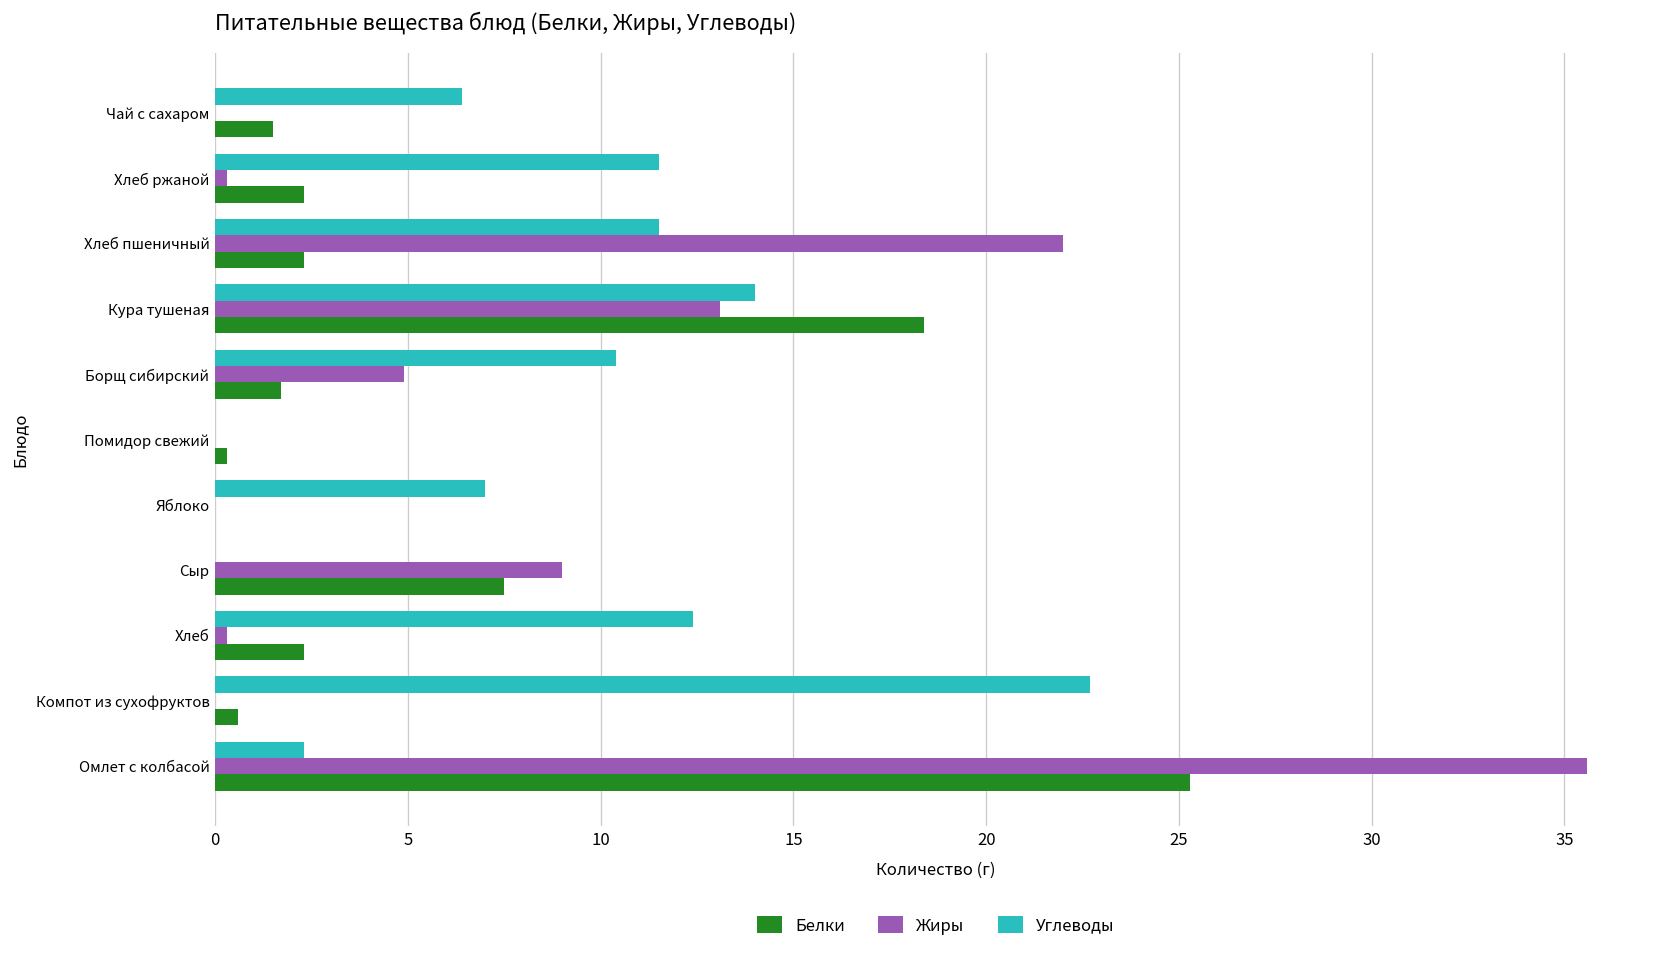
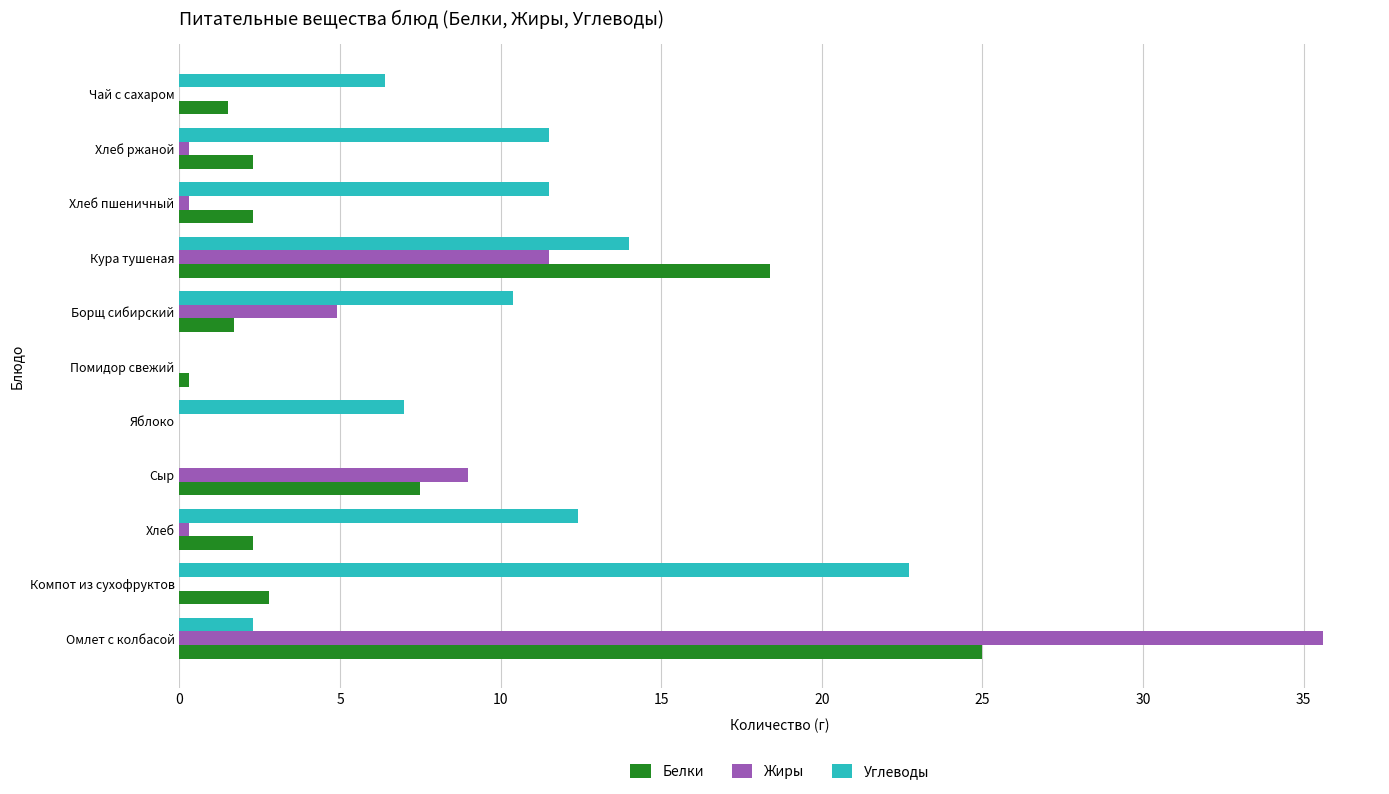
  {
    "Белки": {
      "Чай с сахаром": 1.5,
      "Хлеб ржаной": 2.3,
      "Хлеб пшеничный": 2.3,
      "Кура тушеная": 18.4,
      "Борщ сибирский": 1.7,
      "Помидор свежий": 0.3,
      "Яблоко": 0.0,
      "Сыр": 7.5,
      "Хлеб": 2.3,
-     "Компот из сухофруктов": 0.6,
-     "Омлет с колбасой": 25.3
+     "Компот из сухофруктов": 2.8,
+     "Омлет с колбасой": 25.0
    },
    "Жиры": {
      "Чай с сахаром": 0.0,
      "Хлеб ржаной": 0.3,
-     "Хлеб пшеничный": 22.0,
-     "Кура тушеная": 13.1,
+     "Хлеб пшеничный": 0.3,
+     "Кура тушеная": 11.5,
      "Борщ сибирский": 4.9,
      "Помидор свежий": 0.0,
      "Яблоко": 0.0,
      "Сыр": 9.0,
      "Хлеб": 0.3,
      "Компот из сухофруктов": 0.0,
      "Омлет с колбасой": 35.6
    },
    "Углеводы": {
      "Чай с сахаром": 6.4,
      "Хлеб ржаной": 11.5,
      "Хлеб пшеничный": 11.5,
      "Кура тушеная": 14.0,
      "Борщ сибирский": 10.4,
      "Помидор свежий": 0.0,
      "Яблоко": 7.0,
      "Сыр": 0.0,
      "Хлеб": 12.4,
      "Компот из сухофруктов": 22.7,
      "Омлет с колбасой": 2.3
    }
  }
